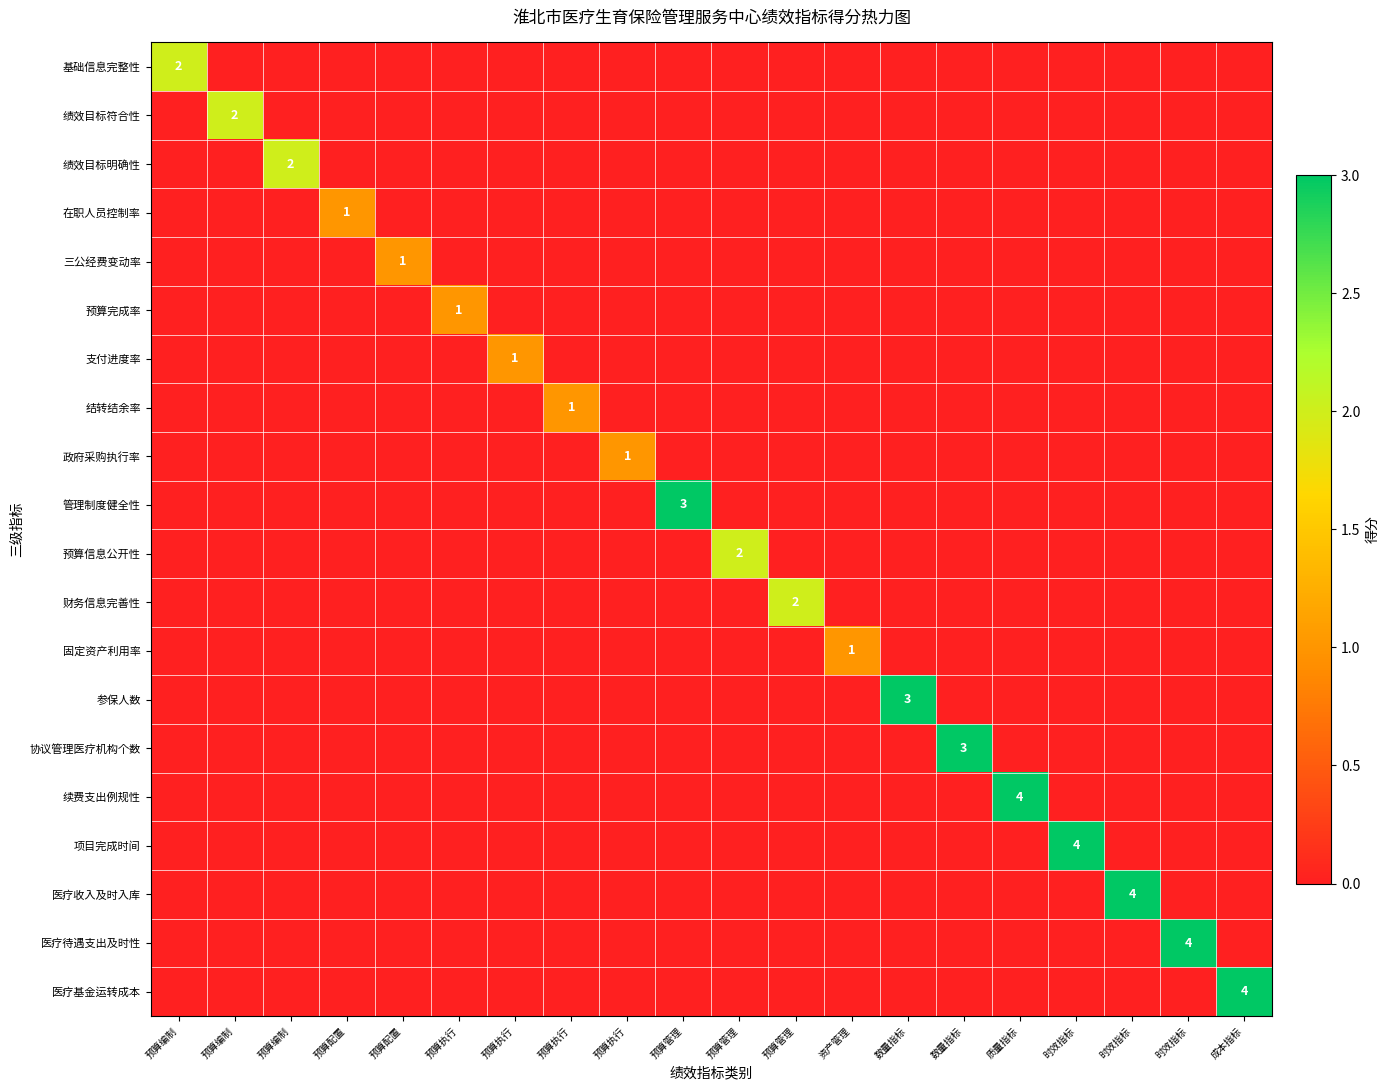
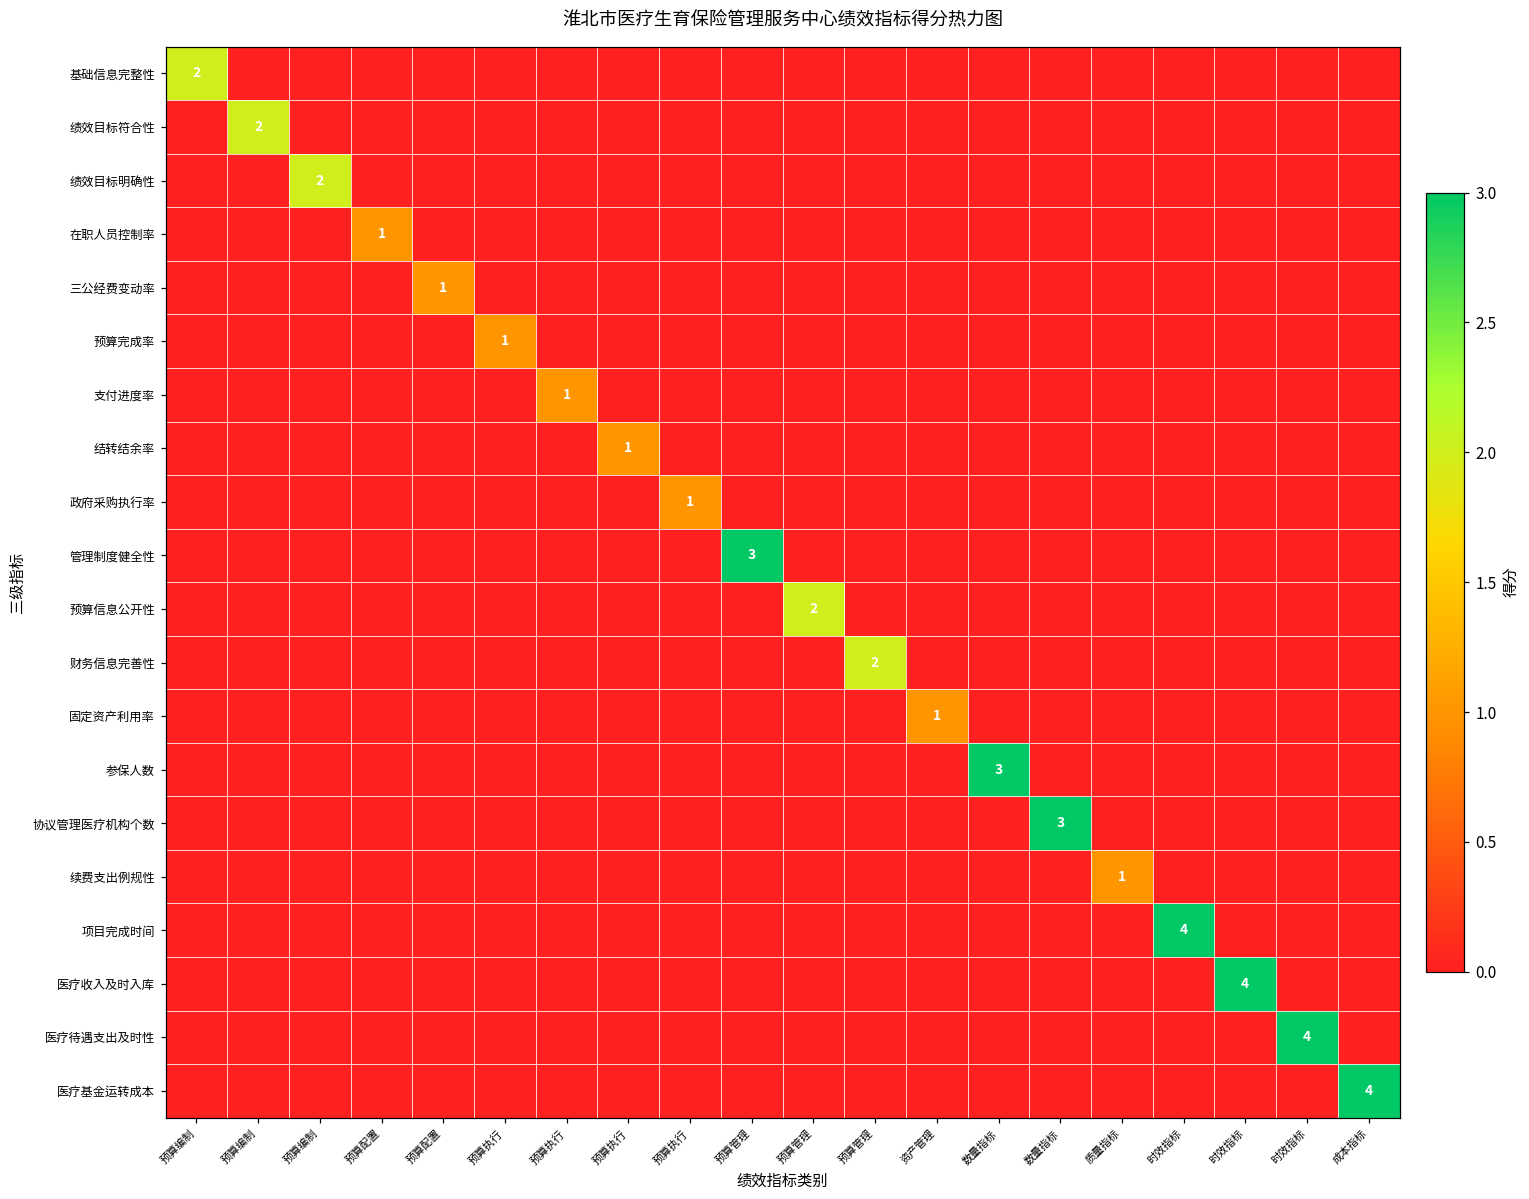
  {
    "固定资产利用率": {
      "资产管理": 1
    },
    "续费支出例规性": {
-     "质量指标": 4
+     "质量指标": 1
    },
    "医疗基金运转成本": {
      "成本指标": 4
    }
  }
